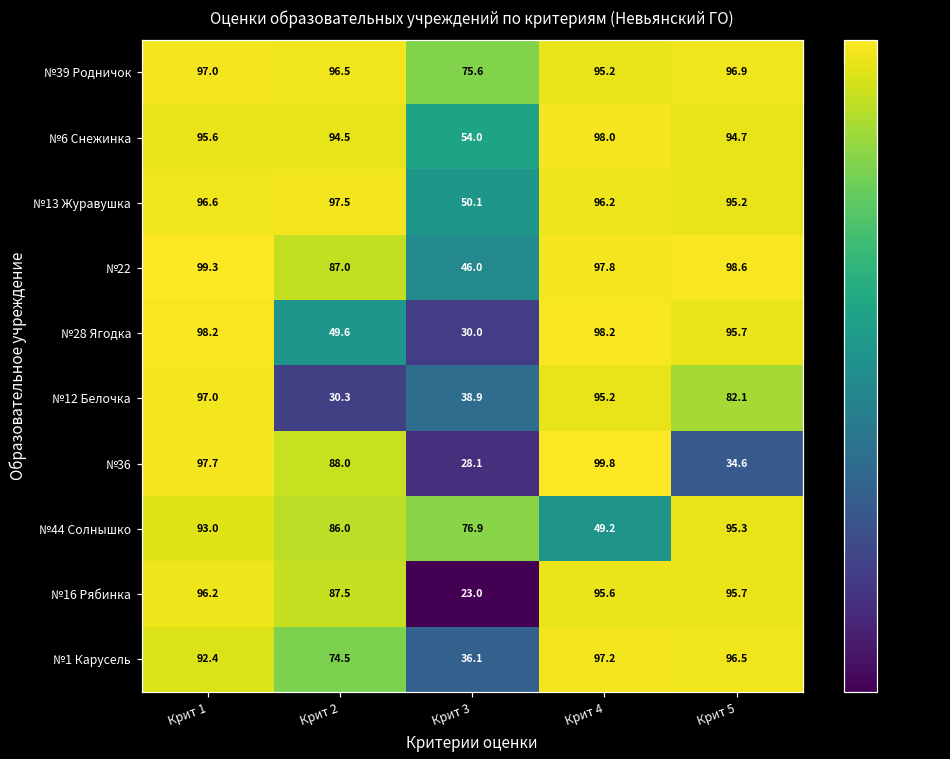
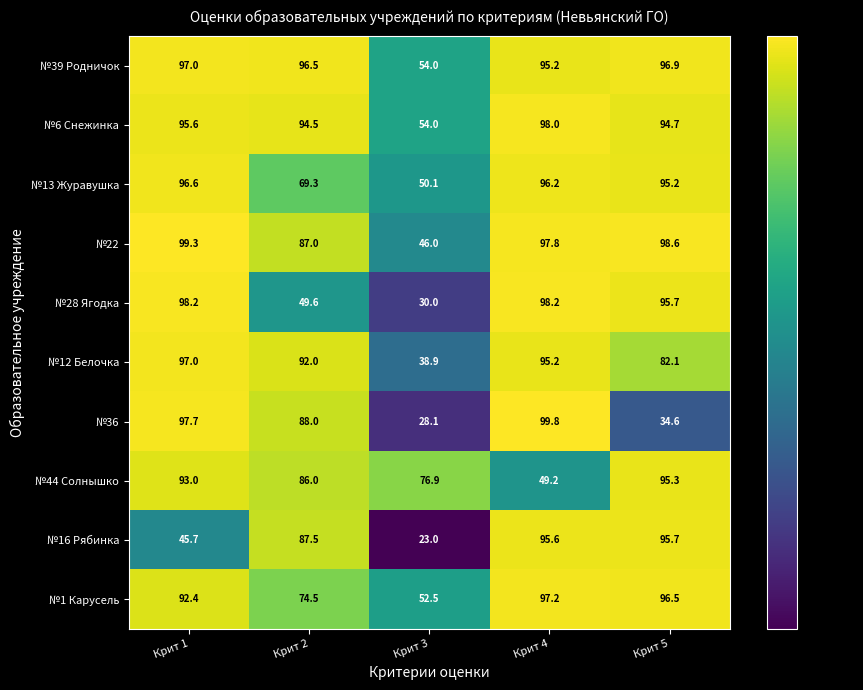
  {
    "№39 Родничок": {
      "Крит 1": 97.0,
      "Крит 2": 96.5,
-     "Крит 3": 75.6,
+     "Крит 3": 54.0,
      "Крит 4": 95.2,
      "Крит 5": 96.9
    },
    "№6 Снежинка": {
      "Крит 1": 95.6,
      "Крит 2": 94.5,
      "Крит 3": 54.0,
      "Крит 4": 98.0,
      "Крит 5": 94.7
    },
    "№13 Журавушка": {
      "Крит 1": 96.6,
-     "Крит 2": 97.5,
+     "Крит 2": 69.3,
      "Крит 3": 50.1,
      "Крит 4": 96.2,
      "Крит 5": 95.2
    },
    "№22": {
      "Крит 1": 99.3,
      "Крит 2": 87.0,
      "Крит 3": 46.0,
      "Крит 4": 97.8,
      "Крит 5": 98.6
    },
    "№28 Ягодка": {
      "Крит 1": 98.2,
      "Крит 2": 49.6,
      "Крит 3": 30.0,
      "Крит 4": 98.2,
      "Крит 5": 95.7
    },
    "№12 Белочка": {
      "Крит 1": 97.0,
-     "Крит 2": 30.3,
+     "Крит 2": 92.0,
      "Крит 3": 38.9,
      "Крит 4": 95.2,
      "Крит 5": 82.1
    },
    "№36": {
      "Крит 1": 97.7,
      "Крит 2": 88.0,
      "Крит 3": 28.1,
      "Крит 4": 99.8,
      "Крит 5": 34.6
    },
    "№44 Солнышко": {
      "Крит 1": 93.0,
      "Крит 2": 86.0,
      "Крит 3": 76.9,
      "Крит 4": 49.2,
      "Крит 5": 95.3
    },
    "№16 Рябинка": {
-     "Крит 1": 96.2,
+     "Крит 1": 45.7,
      "Крит 2": 87.5,
      "Крит 3": 23.0,
      "Крит 4": 95.6,
      "Крит 5": 95.7
    },
    "№1 Карусель": {
      "Крит 1": 92.4,
      "Крит 2": 74.5,
-     "Крит 3": 36.1,
+     "Крит 3": 52.5,
      "Крит 4": 97.2,
      "Крит 5": 96.5
    }
  }
